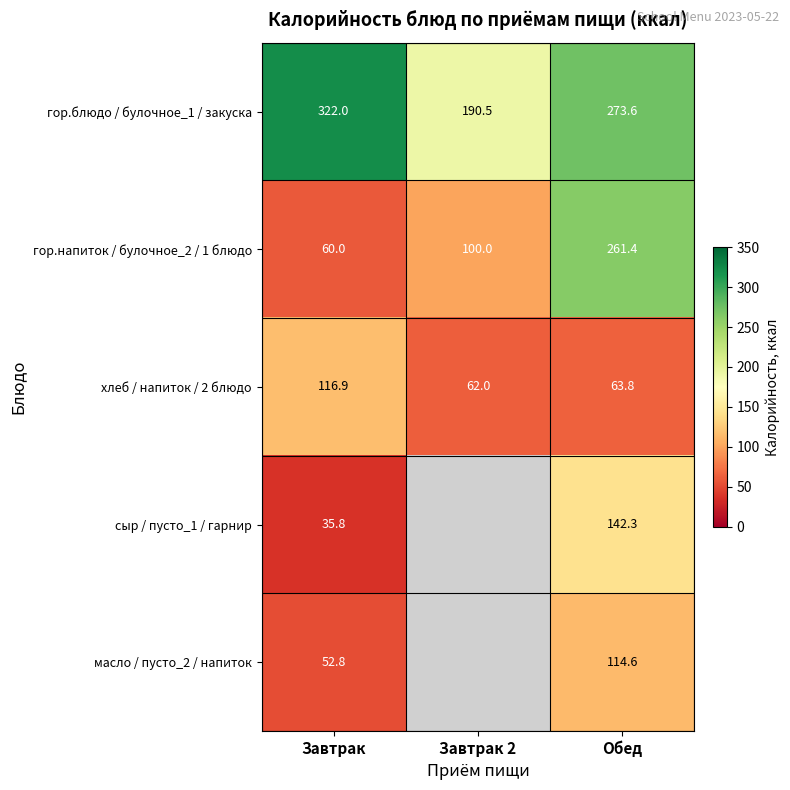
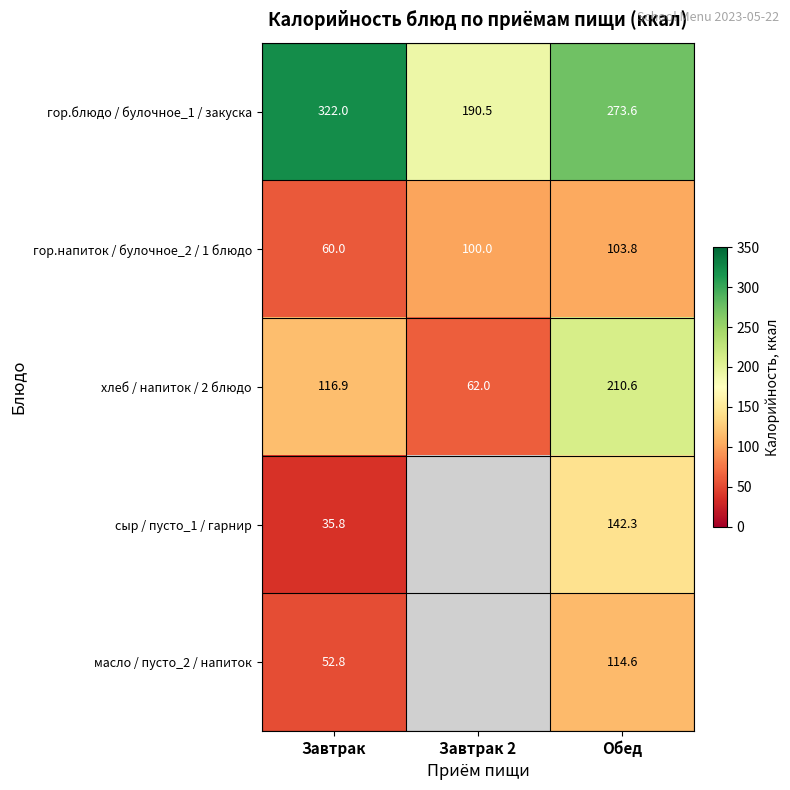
  {
    "гор.блюдо / булочное_1 / закуска": {
      "Завтрак": 322.0,
      "Завтрак 2": 190.5,
      "Обед": 273.6
    },
    "гор.напиток / булочное_2 / 1 блюдо": {
      "Завтрак": 60.0,
      "Завтрак 2": 100.0,
-     "Обед": 261.4
+     "Обед": 103.8
    },
    "хлеб / напиток / 2 блюдо": {
      "Завтрак": 116.9,
      "Завтрак 2": 62.0,
-     "Обед": 63.8
+     "Обед": 210.6
    },
    "сыр / пусто_1 / гарнир": {
      "Завтрак": 35.8,
      "Обед": 142.3
    },
    "масло / пусто_2 / напиток": {
      "Завтрак": 52.8,
      "Обед": 114.6
    }
  }
